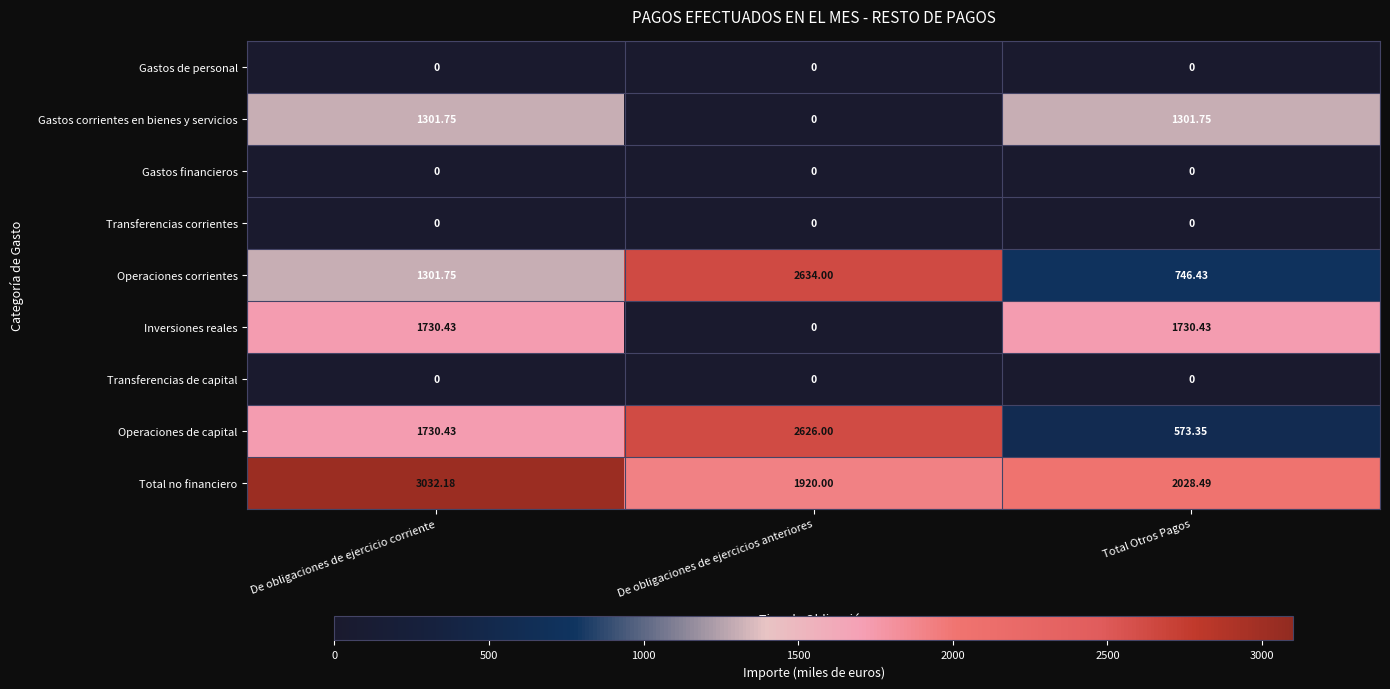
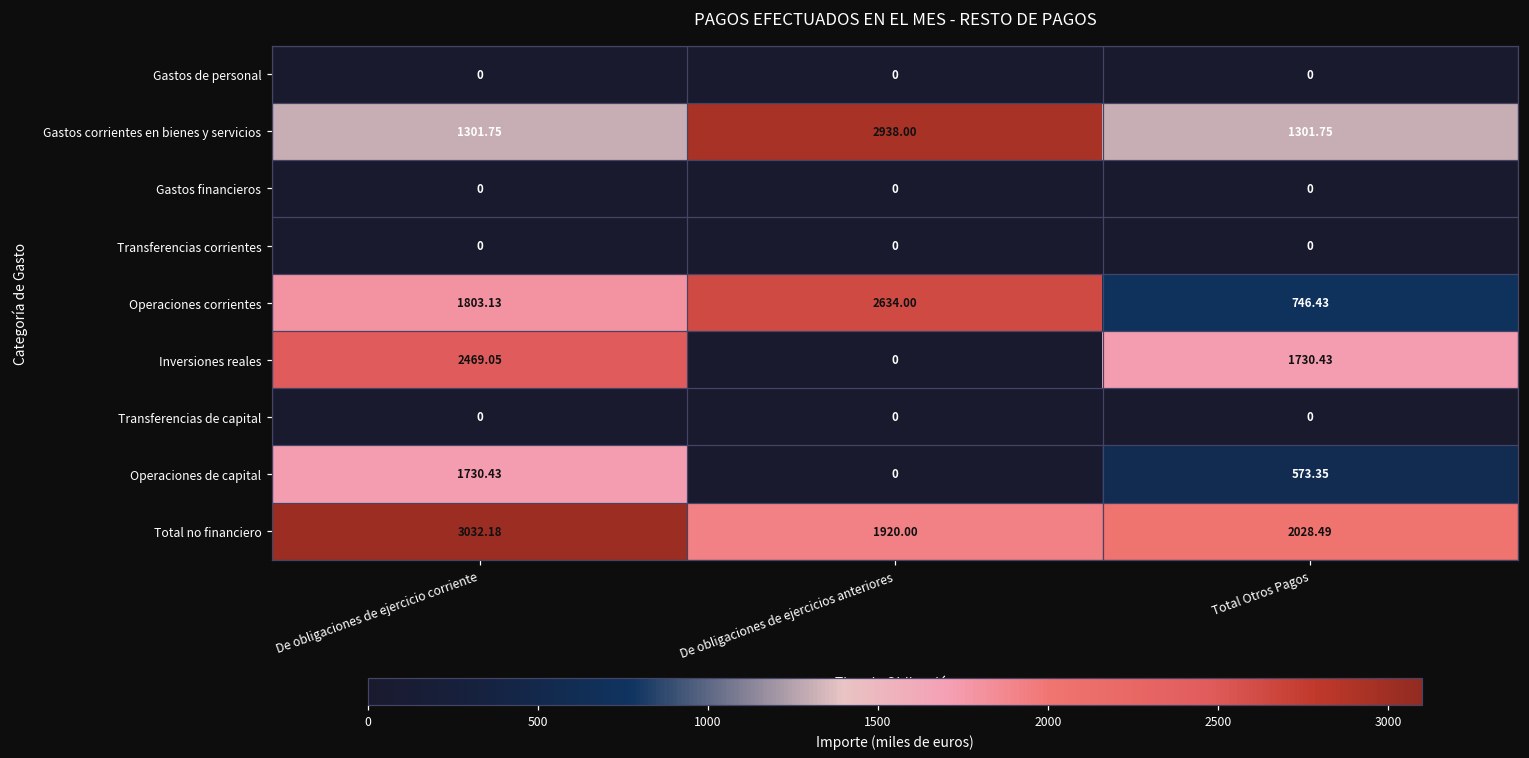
  {
    "Gastos de personal": {
      "De obligaciones de ejercicio corriente": 0,
      "De obligaciones de ejercicios anteriores": 0,
      "Total Otros Pagos": 0
    },
    "Gastos corrientes en bienes y servicios": {
      "De obligaciones de ejercicio corriente": 1301.75,
-     "De obligaciones de ejercicios anteriores": 0,
+     "De obligaciones de ejercicios anteriores": 2938.00,
      "Total Otros Pagos": 1301.75
    },
    "Gastos financieros": {
      "De obligaciones de ejercicio corriente": 0,
      "De obligaciones de ejercicios anteriores": 0,
      "Total Otros Pagos": 0
    },
    "Transferencias corrientes": {
      "De obligaciones de ejercicio corriente": 0,
      "De obligaciones de ejercicios anteriores": 0,
      "Total Otros Pagos": 0
    },
    "Operaciones corrientes": {
-     "De obligaciones de ejercicio corriente": 1301.75,
+     "De obligaciones de ejercicio corriente": 1803.13,
      "De obligaciones de ejercicios anteriores": 2634.00,
      "Total Otros Pagos": 746.43
    },
    "Inversiones reales": {
-     "De obligaciones de ejercicio corriente": 1730.43,
+     "De obligaciones de ejercicio corriente": 2469.05,
      "De obligaciones de ejercicios anteriores": 0,
      "Total Otros Pagos": 1730.43
    },
    "Transferencias de capital": {
      "De obligaciones de ejercicio corriente": 0,
      "De obligaciones de ejercicios anteriores": 0,
      "Total Otros Pagos": 0
    },
    "Operaciones de capital": {
      "De obligaciones de ejercicio corriente": 1730.43,
-     "De obligaciones de ejercicios anteriores": 2626.00,
+     "De obligaciones de ejercicios anteriores": 0,
      "Total Otros Pagos": 573.35
    },
    "Total no financiero": {
      "De obligaciones de ejercicio corriente": 3032.18,
      "De obligaciones de ejercicios anteriores": 1920.00,
      "Total Otros Pagos": 2028.49
    }
  }
